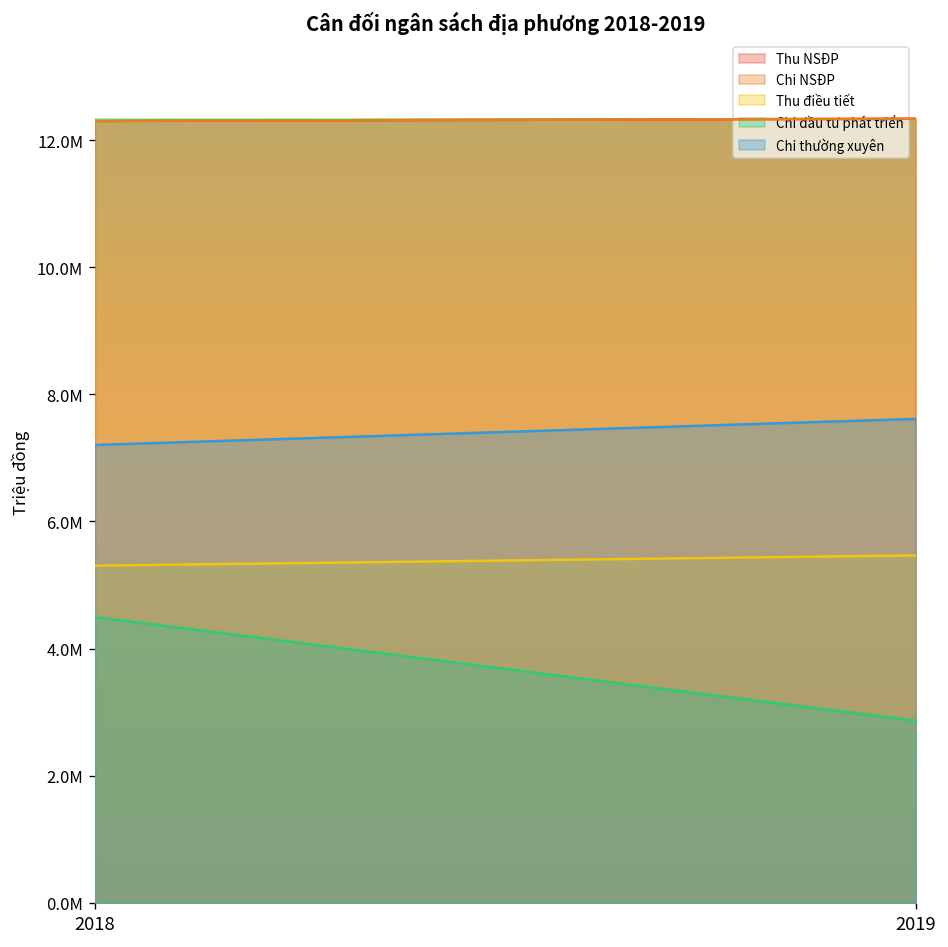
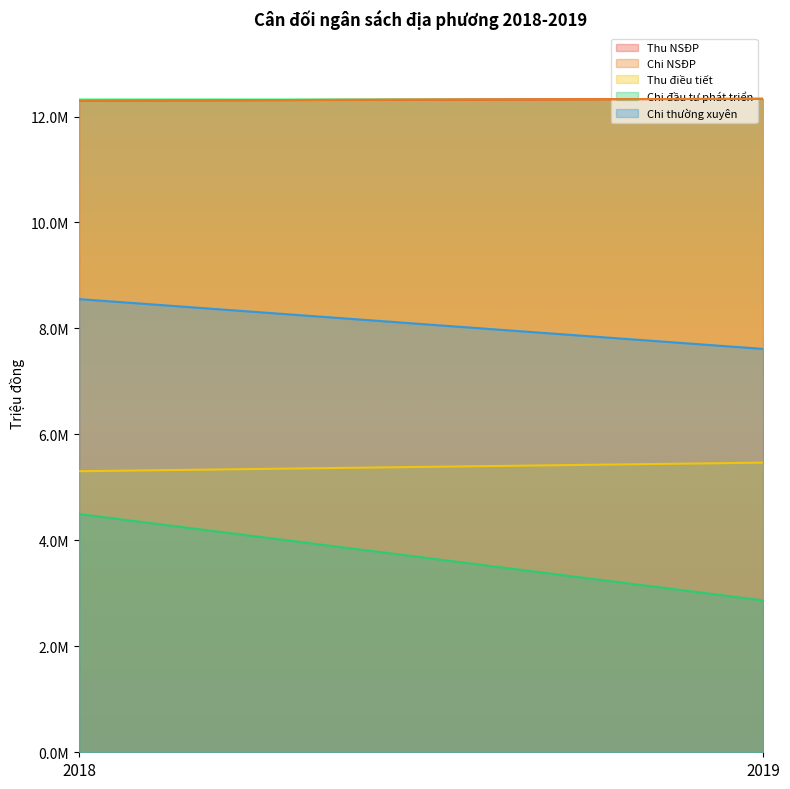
  {
    "Chi đầu tư phát triển": {
      "2018": 4500000,
      "2019": 2900000
    },
    "Chi thường xuyên": {
-     "2018": 7200000,
+     "2018": 8600000,
      "2019": 7600000
    }
  }
